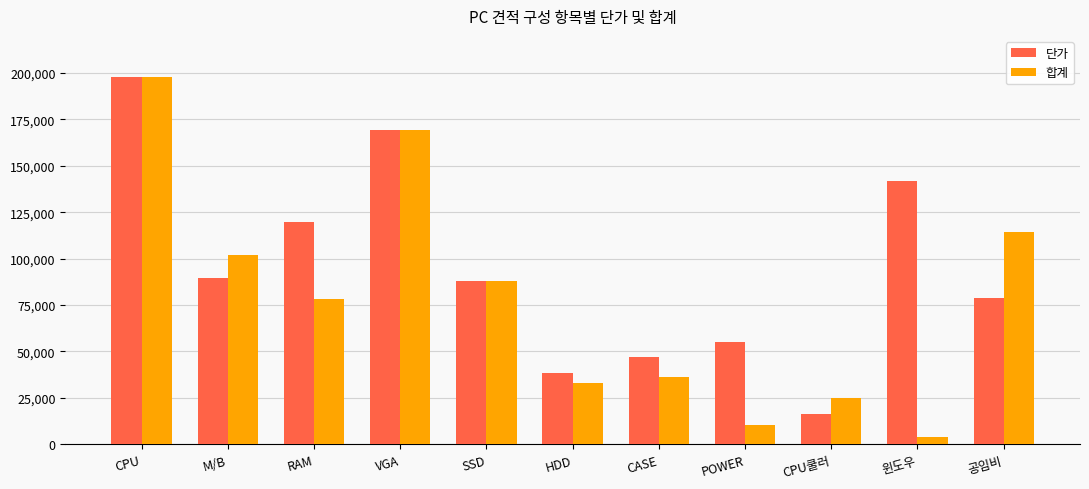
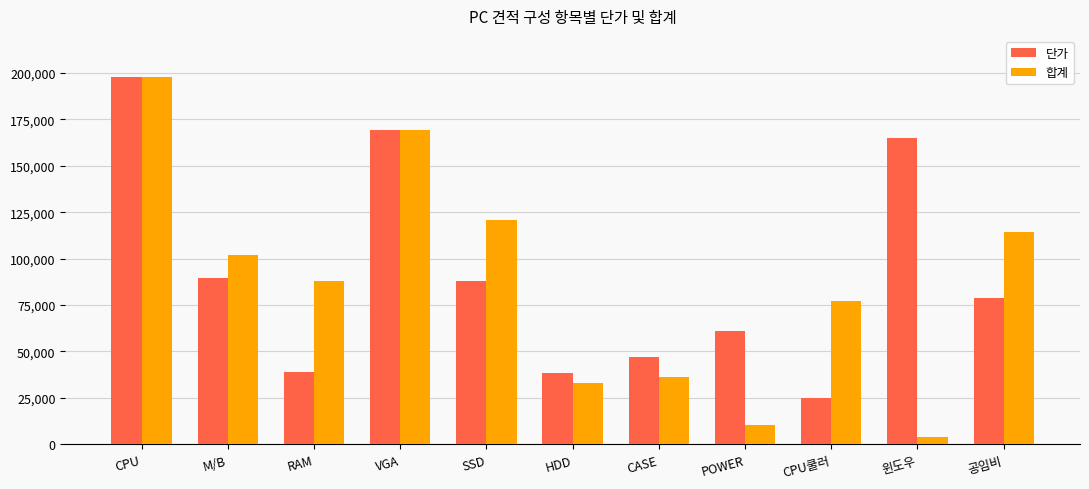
  {
    "단가": {
      "CPU": "198,000",
      "M/B": "90,000",
-     "RAM": "120,000",
+     "RAM": "39,000",
      "VGA": "170,000",
      "SSD": "88,000",
      "HDD": "38,000",
      "CASE": "47,000",
-     "POWER": "55,000",
-     "CPU쿨러": "16,000",
-     "윈도우": "142,000",
+     "POWER": "61,000",
+     "CPU쿨러": "25,000",
+     "윈도우": "165,000",
      "공임비": "79,000"
    },
    "합계": {
      "CPU": "198,000",
      "M/B": "102,000",
-     "RAM": "78,000",
+     "RAM": "88,000",
      "VGA": "170,000",
-     "SSD": "88,000",
+     "SSD": "121,000",
      "HDD": "33,000",
      "CASE": "36,000",
      "POWER": "10,000",
-     "CPU쿨러": "25,000",
+     "CPU쿨러": "77,000",
      "윈도우": "4,000",
      "공임비": "114,000"
    }
  }
